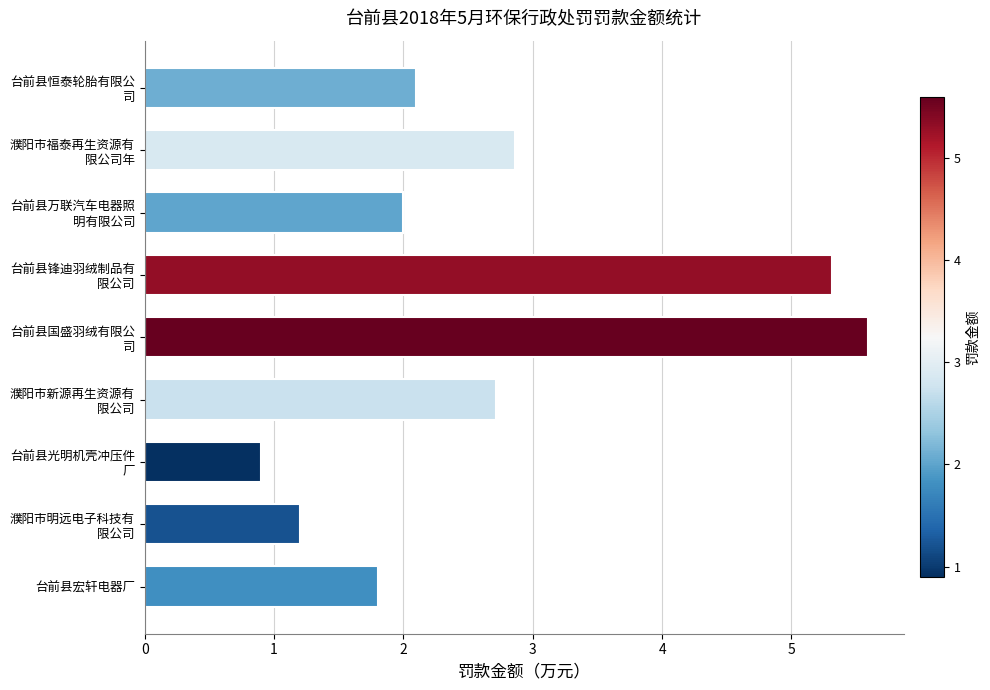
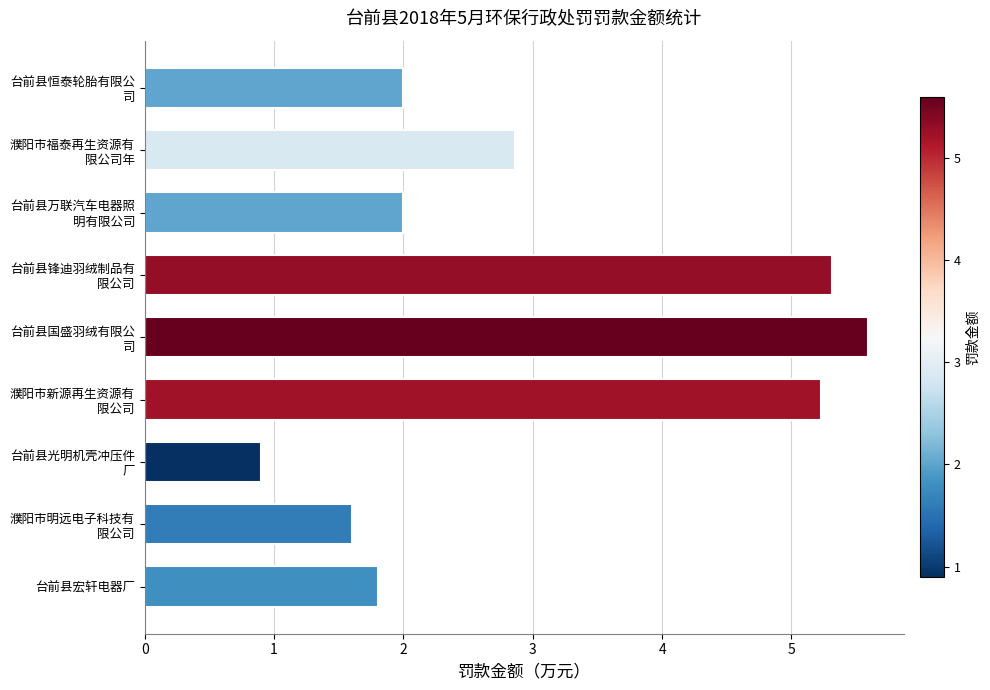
  {
-   "台前县恒泰轮胎有限公 司": 2.1,
+   "台前县恒泰轮胎有限公 司": 2.0,
    "濮阳市福泰再生资源有 限公司年": 2.86,
    "台前县万联汽车电器照 明有限公司": 2.00,
    "台前县锋迪羽绒制品有 限公司": 5.31,
    "台前县国盛羽绒有限公 司": 5.59,
-   "濮阳市新源再生资源有 限公司": 2.72,
+   "濮阳市新源再生资源有 限公司": 5.23,
    "台前县光明机壳冲压件 厂": 0.90,
-   "濮阳市明远电子科技有 限公司": 1.2,
+   "濮阳市明远电子科技有 限公司": 1.6,
    "台前县宏轩电器厂": 1.80
  }
